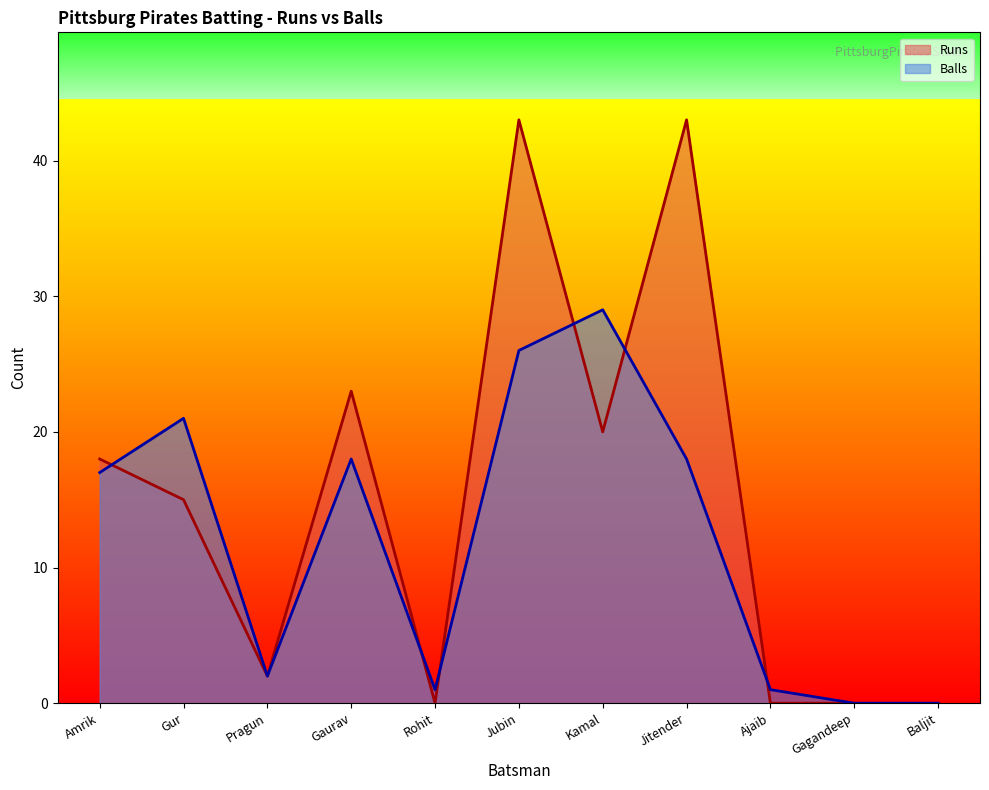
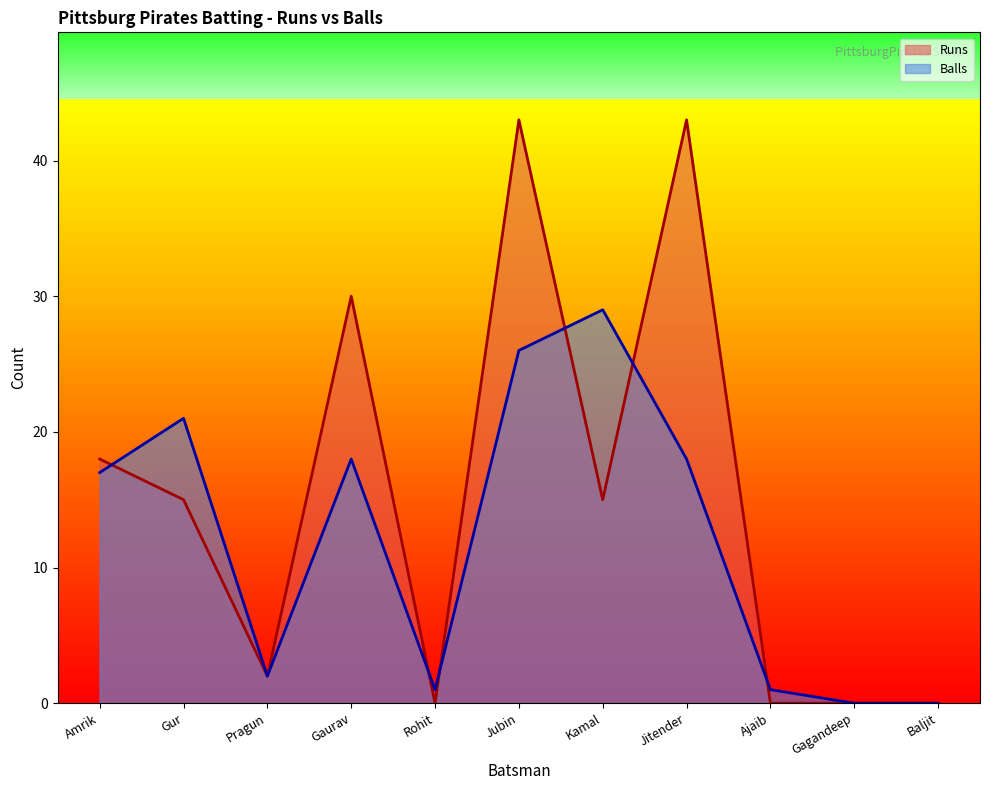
  {
    "Runs": {
      "Amrik": 18,
      "Gur": 15,
-     "Gaurav": 23,
+     "Gaurav": 30,
      "Rohit": 0,
      "Jubin": 43,
-     "Kamal": 20,
+     "Kamal": 15,
      "Jitender": 43,
      "Ajaib": 0
    },
    "Balls": {
      "Amrik": 17,
      "Gur": 21,
      "Gaurav": 18,
      "Rohit": 1,
      "Jubin": 26,
      "Kamal": 29,
      "Jitender": 18,
      "Ajaib": 1
    }
  }
